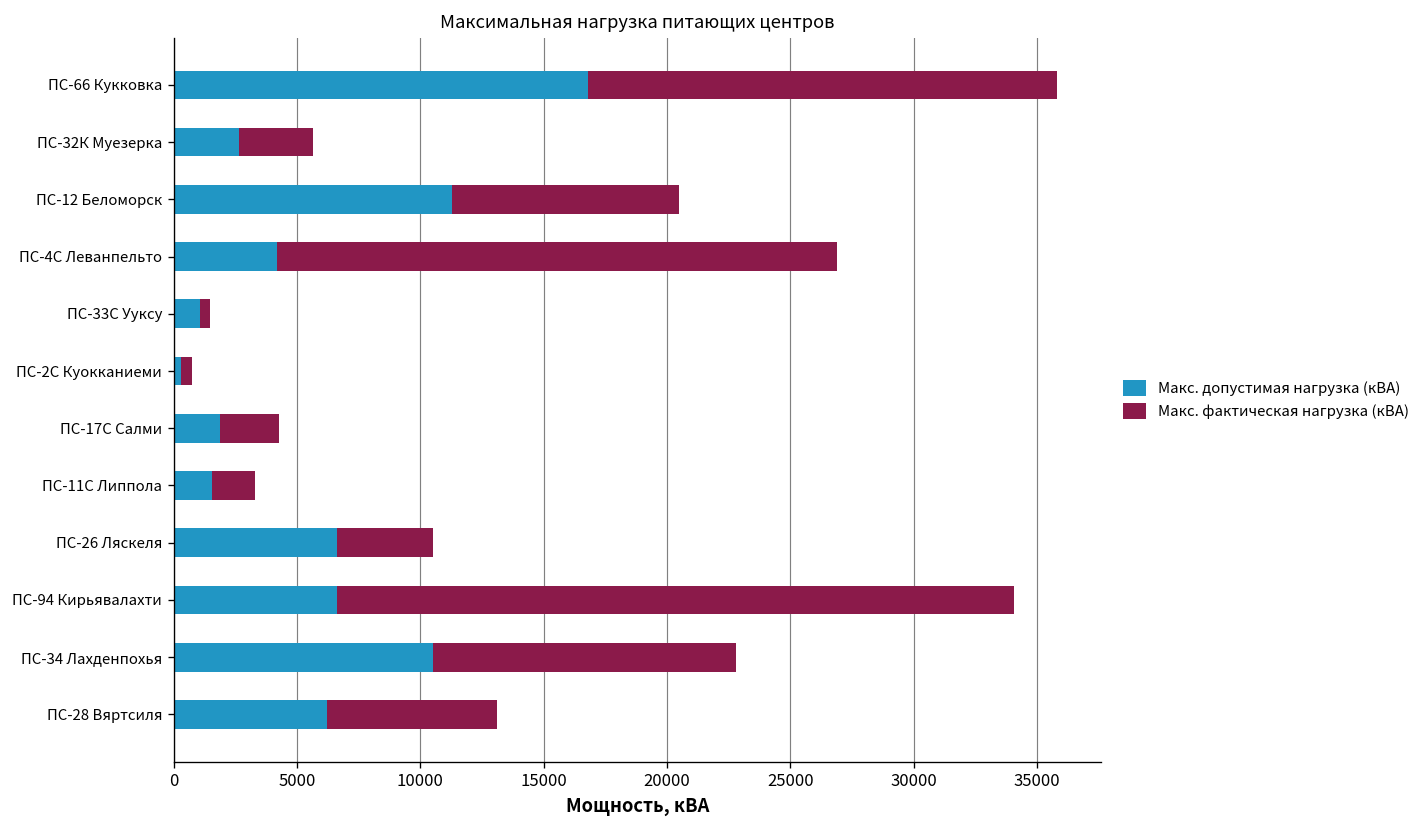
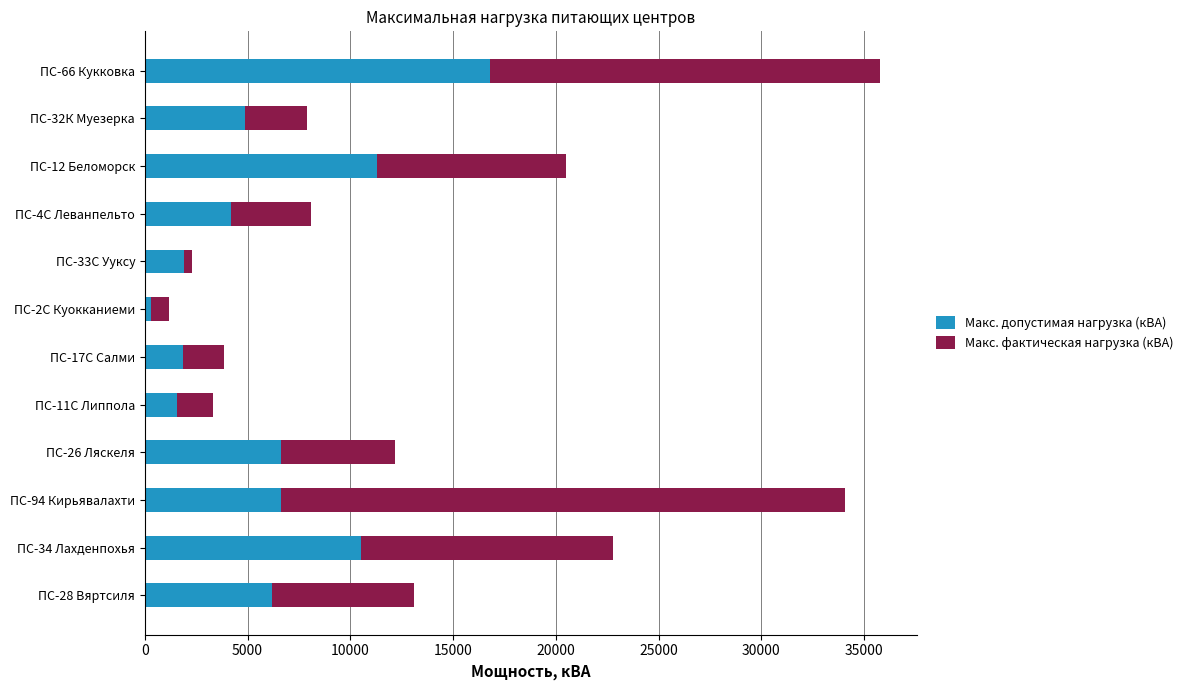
  {
    "Макс. допустимая нагрузка (кВА)": {
      "ПС-66 Кукковка": 16800,
-     "ПС-32К Муезерка": 2600,
+     "ПС-32К Муезерка": 4900,
      "ПС-12 Беломорск": 11300,
      "ПС-4С Леванпельто": 4200,
-     "ПС-33С Ууксу": 1100,
+     "ПС-33С Ууксу": 1900,
      "ПС-2С Куокканиеми": 300,
      "ПС-17С Салми": 1900,
      "ПС-11С Липпола": 1600,
      "ПС-26 Ляскеля": 6600,
      "ПС-94 Кирьявалахти": 6600,
      "ПС-34 Лахденпохья": 10500,
      "ПС-28 Вяртсиля": 6200
    },
    "Макс. фактическая нагрузка (кВА)": {
      "ПС-66 Кукковка": 19000,
      "ПС-32К Муезерка": 3000,
      "ПС-12 Беломорск": 9200,
-     "ПС-4С Леванпельто": 22700,
+     "ПС-4С Леванпельто": 3900,
      "ПС-33С Ууксу": 400,
-     "ПС-2С Куокканиеми": 500,
-     "ПС-17С Салми": 2400,
+     "ПС-2С Куокканиеми": 900,
+     "ПС-17С Салми": 2000,
      "ПС-11С Липпола": 1700,
-     "ПС-26 Ляскеля": 3900,
+     "ПС-26 Ляскеля": 5600,
      "ПС-94 Кирьявалахти": 27500,
      "ПС-34 Лахденпохья": 12300,
      "ПС-28 Вяртсиля": 6900
    }
  }
